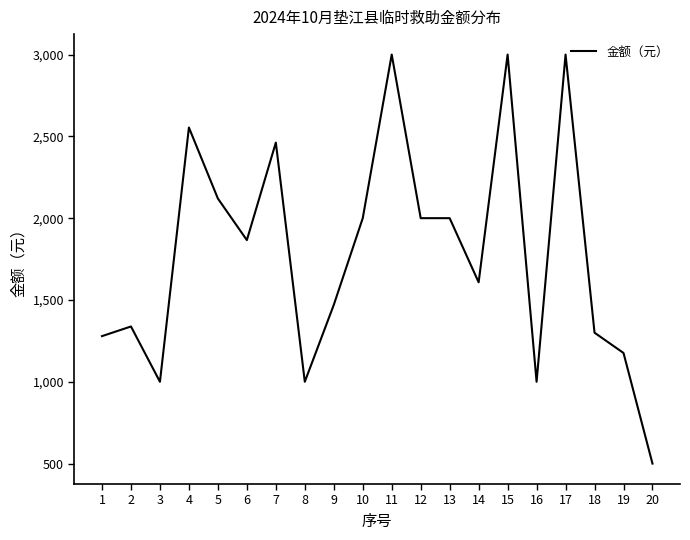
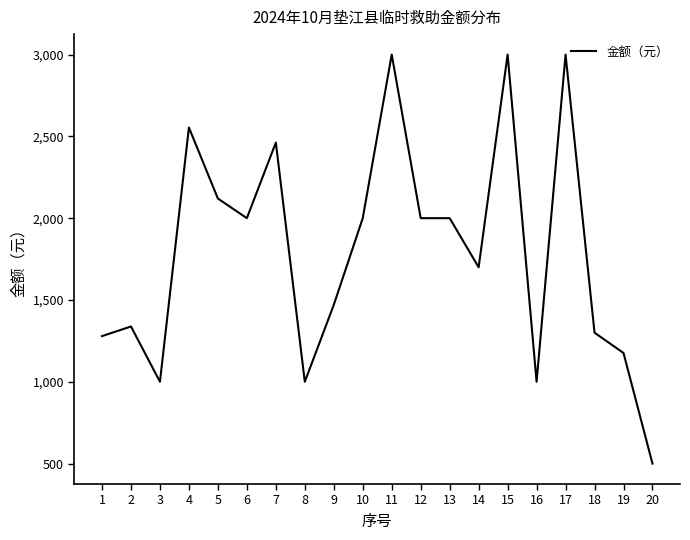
  {
    "1": "1,280",
    "2": "1,340",
    "3": "1,000",
    "4": "2,550",
    "5": "2,120",
-   "6": "1,870",
+   "6": "2,000",
    "7": "2,460",
    "8": "1,000",
    "9": "1,470",
    "10": "2,000",
    "11": "3,000",
    "12": "2,000",
    "13": "2,000",
-   "14": "1,610",
+   "14": "1,700",
    "15": "3,000",
    "16": "1,000",
    "17": "3,000",
    "18": "1,300",
    "19": "1,180",
    "20": "500"
  }
